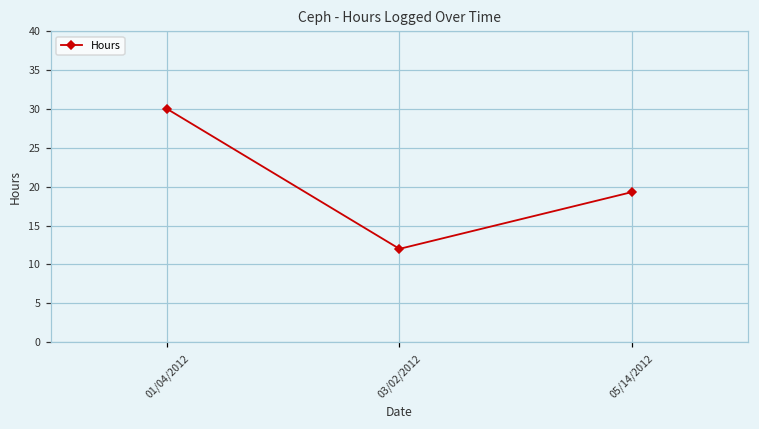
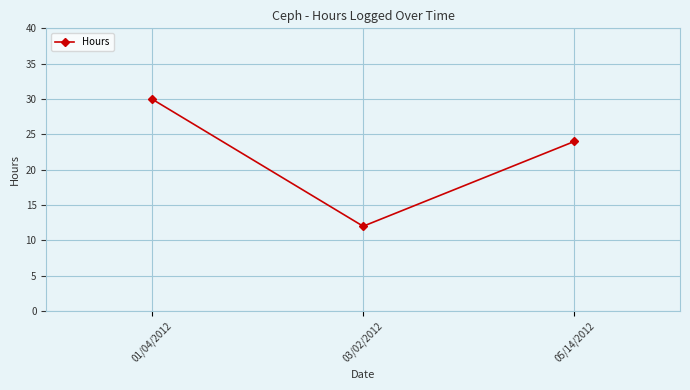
  {
    "01/04/2012": 30,
    "03/02/2012": 12,
-   "05/14/2012": 19
+   "05/14/2012": 24
  }
